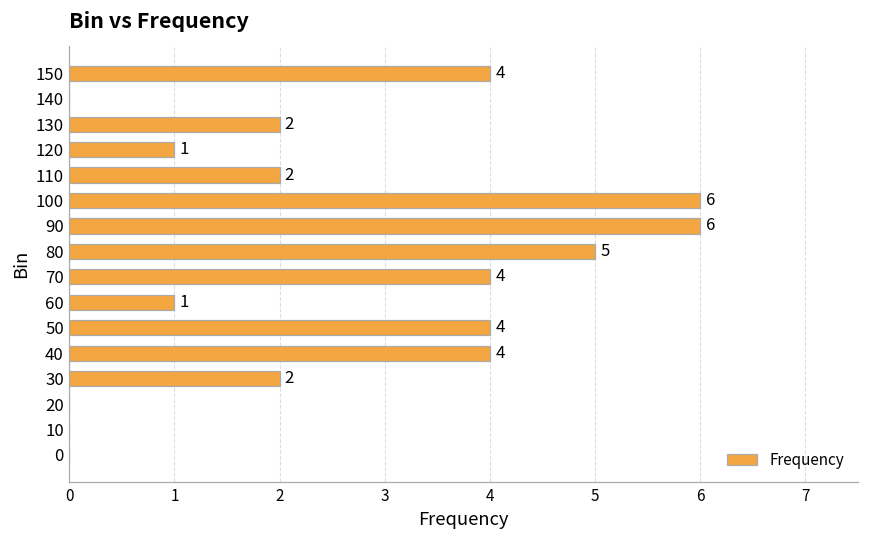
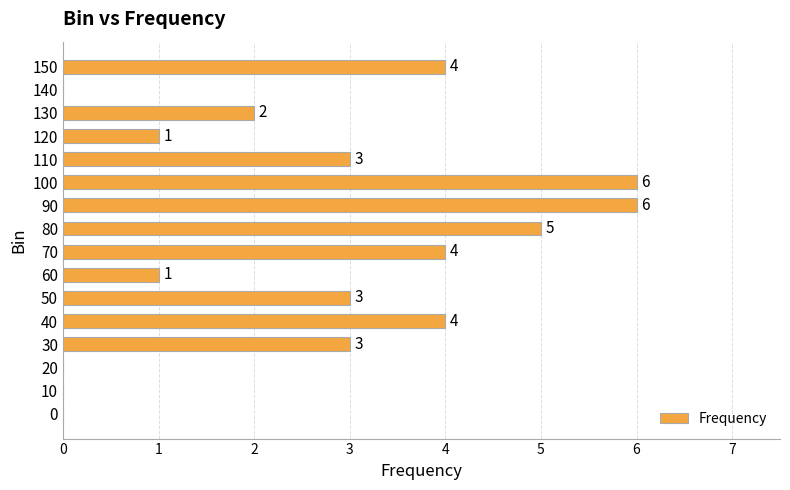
  {
    "150": 4,
    "130": 2,
    "120": 1,
-   "110": 2,
+   "110": 3,
    "100": 6,
    "90": 6,
    "80": 5,
    "70": 4,
    "60": 1,
-   "50": 4,
+   "50": 3,
    "40": 4,
-   "30": 2
+   "30": 3
  }
